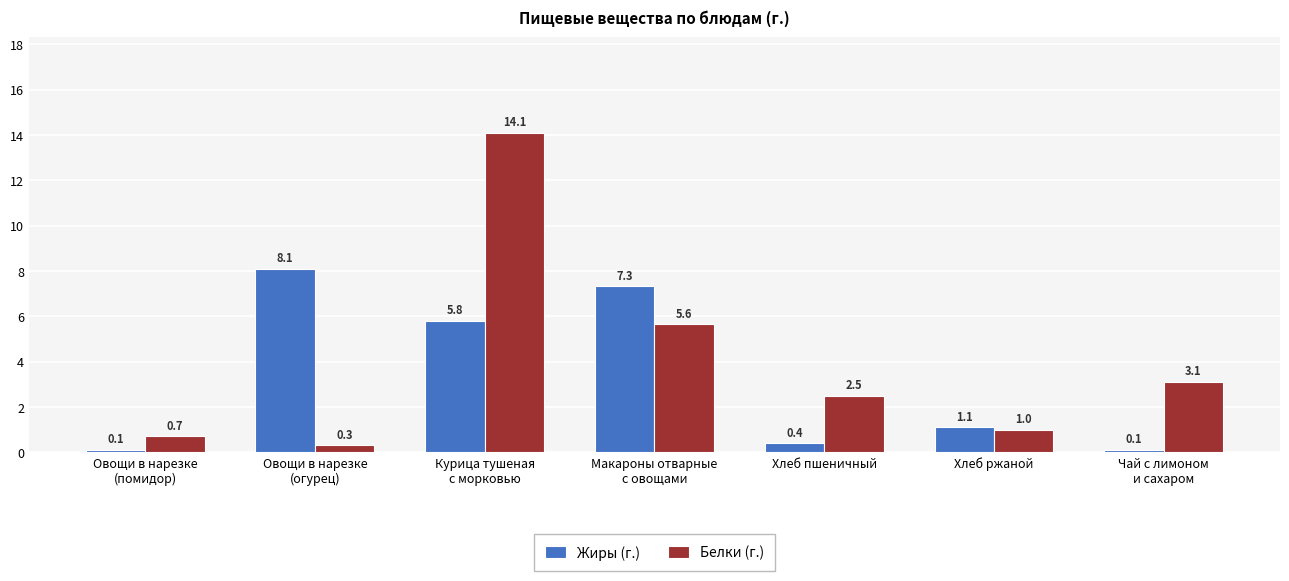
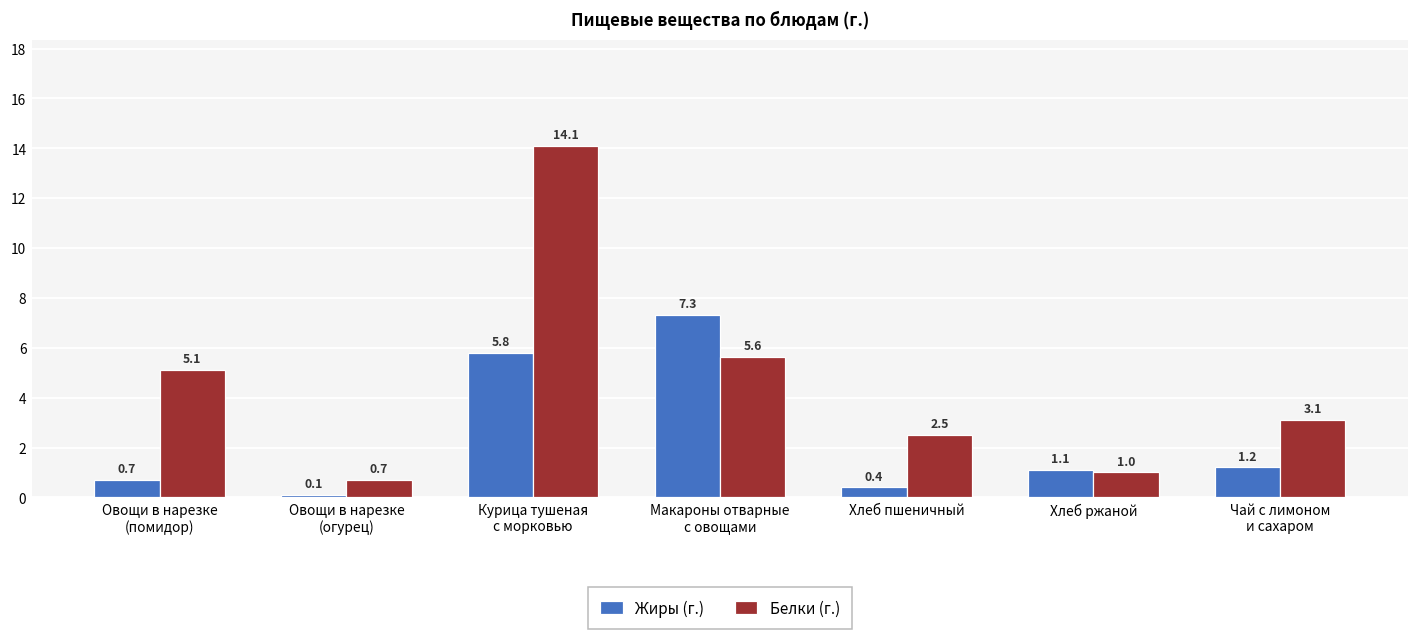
  {
    "Жиры (г.)": {
-     "Овощи в нарезке (помидор)": 0.1,
-     "Овощи в нарезке (огурец)": 8.1,
+     "Овощи в нарезке (помидор)": 0.7,
+     "Овощи в нарезке (огурец)": 0.1,
      "Курица тушеная с морковью": 5.8,
      "Макароны отварные с овощами": 7.3,
      "Хлеб пшеничный": 0.4,
      "Хлеб ржаной": 1.1,
-     "Чай с лимоном и сахаром": 0.1
+     "Чай с лимоном и сахаром": 1.2
    },
    "Белки (г.)": {
-     "Овощи в нарезке (помидор)": 0.7,
-     "Овощи в нарезке (огурец)": 0.3,
+     "Овощи в нарезке (помидор)": 5.1,
+     "Овощи в нарезке (огурец)": 0.7,
      "Курица тушеная с морковью": 14.1,
      "Макароны отварные с овощами": 5.6,
      "Хлеб пшеничный": 2.5,
      "Хлеб ржаной": 1.0,
      "Чай с лимоном и сахаром": 3.1
    }
  }
